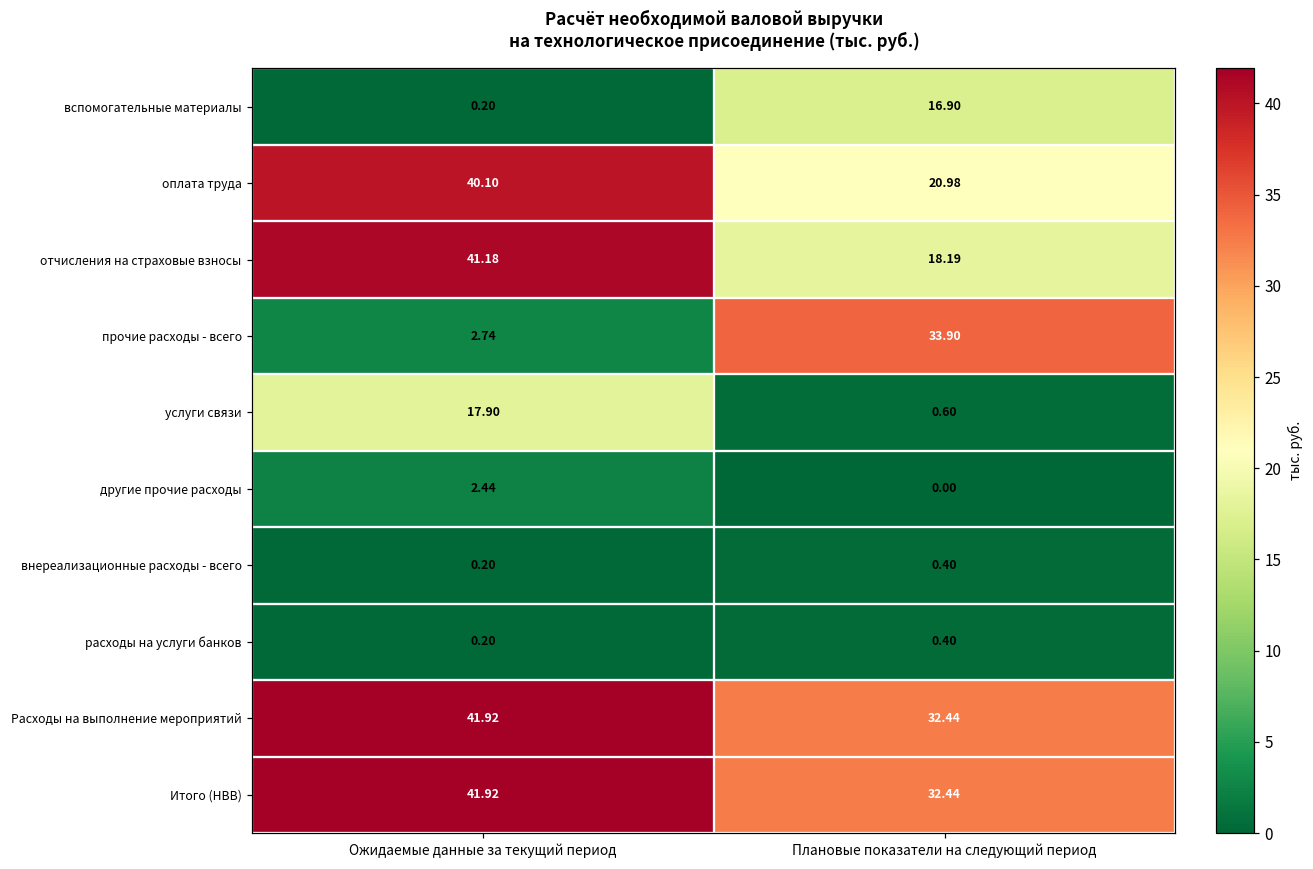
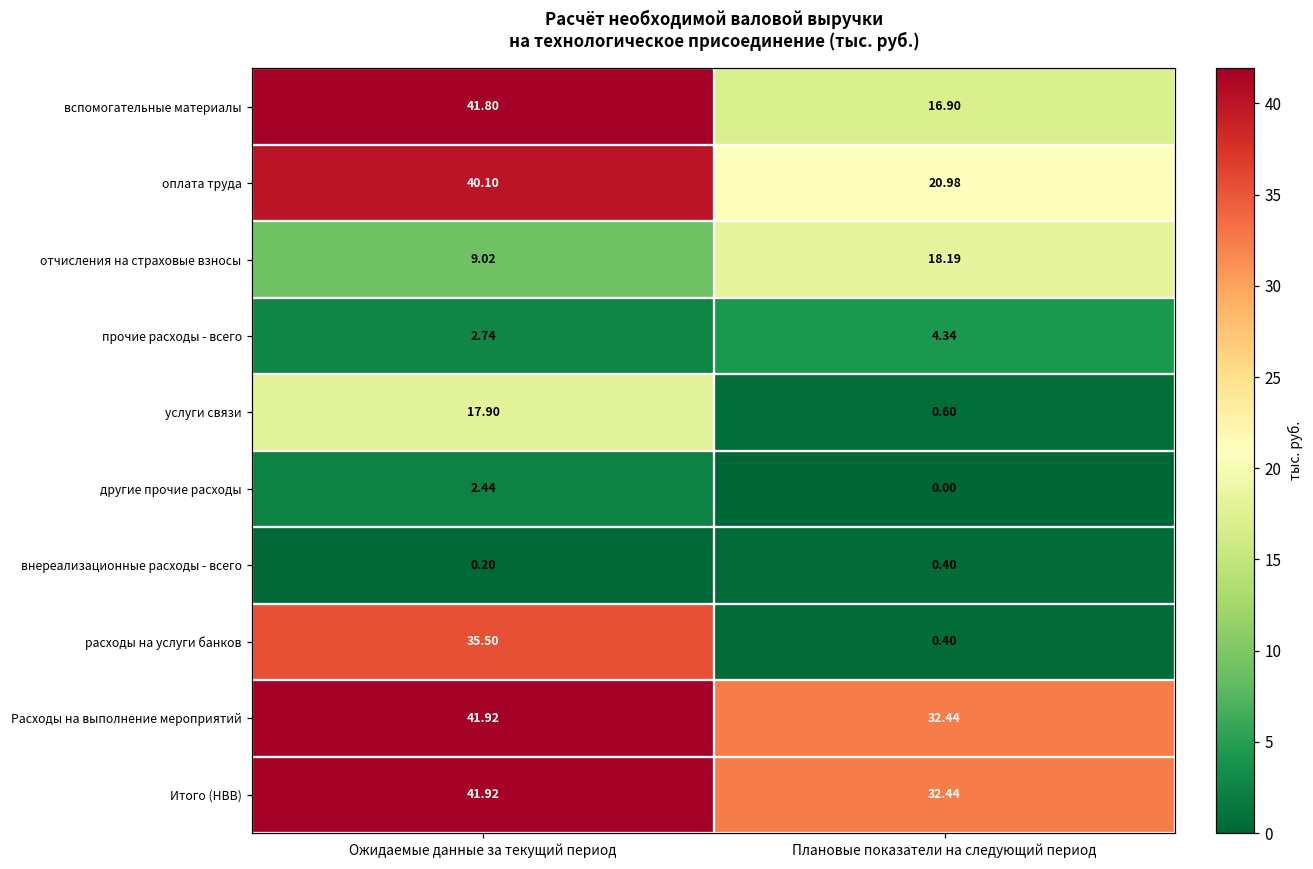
  {
    "вспомогательные материалы": {
-     "Ожидаемые данные за текущий период": 0.20,
+     "Ожидаемые данные за текущий период": 41.80,
      "Плановые показатели на следующий период": 16.90
    },
    "оплата труда": {
      "Ожидаемые данные за текущий период": 40.10,
      "Плановые показатели на следующий период": 20.98
    },
    "отчисления на страховые взносы": {
-     "Ожидаемые данные за текущий период": 41.18,
+     "Ожидаемые данные за текущий период": 9.02,
      "Плановые показатели на следующий период": 18.19
    },
    "прочие расходы - всего": {
      "Ожидаемые данные за текущий период": 2.74,
-     "Плановые показатели на следующий период": 33.90
+     "Плановые показатели на следующий период": 4.34
    },
    "услуги связи": {
      "Ожидаемые данные за текущий период": 17.90,
      "Плановые показатели на следующий период": 0.60
    },
    "другие прочие расходы": {
      "Ожидаемые данные за текущий период": 2.44,
      "Плановые показатели на следующий период": 0.00
    },
    "внереализационные расходы - всего": {
      "Ожидаемые данные за текущий период": 0.20,
      "Плановые показатели на следующий период": 0.40
    },
    "расходы на услуги банков": {
-     "Ожидаемые данные за текущий период": 0.20,
+     "Ожидаемые данные за текущий период": 35.50,
      "Плановые показатели на следующий период": 0.40
    },
    "Расходы на выполнение мероприятий": {
      "Ожидаемые данные за текущий период": 41.92,
      "Плановые показатели на следующий период": 32.44
    },
    "Итого (НВВ)": {
      "Ожидаемые данные за текущий период": 41.92,
      "Плановые показатели на следующий период": 32.44
    }
  }
